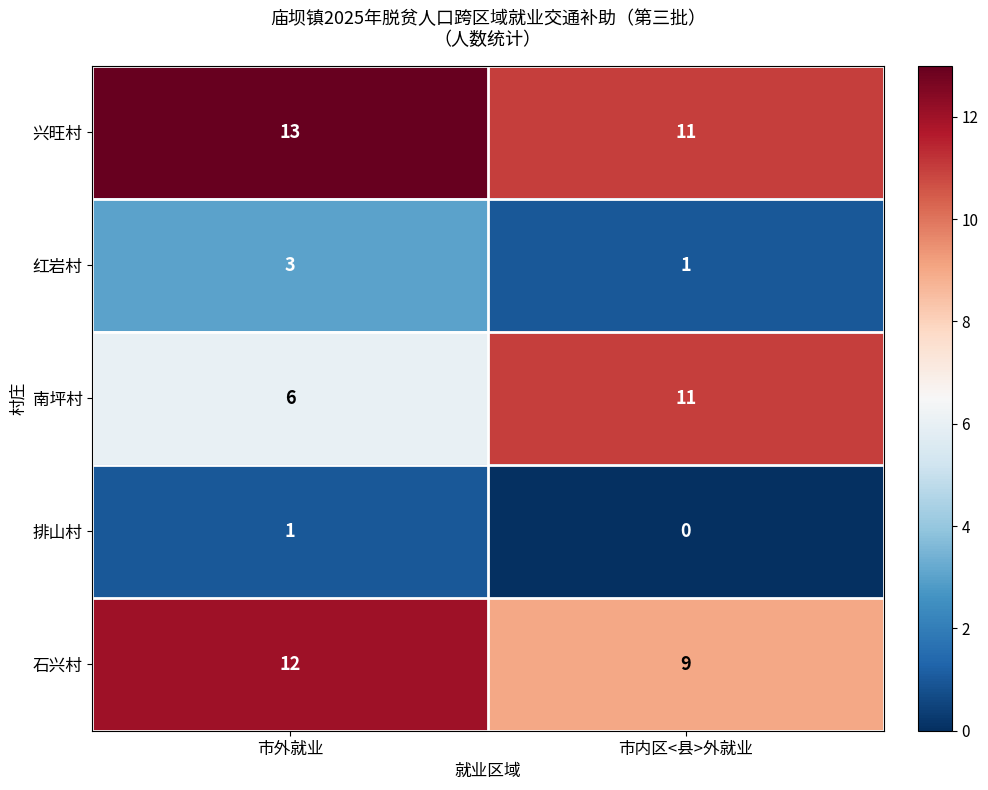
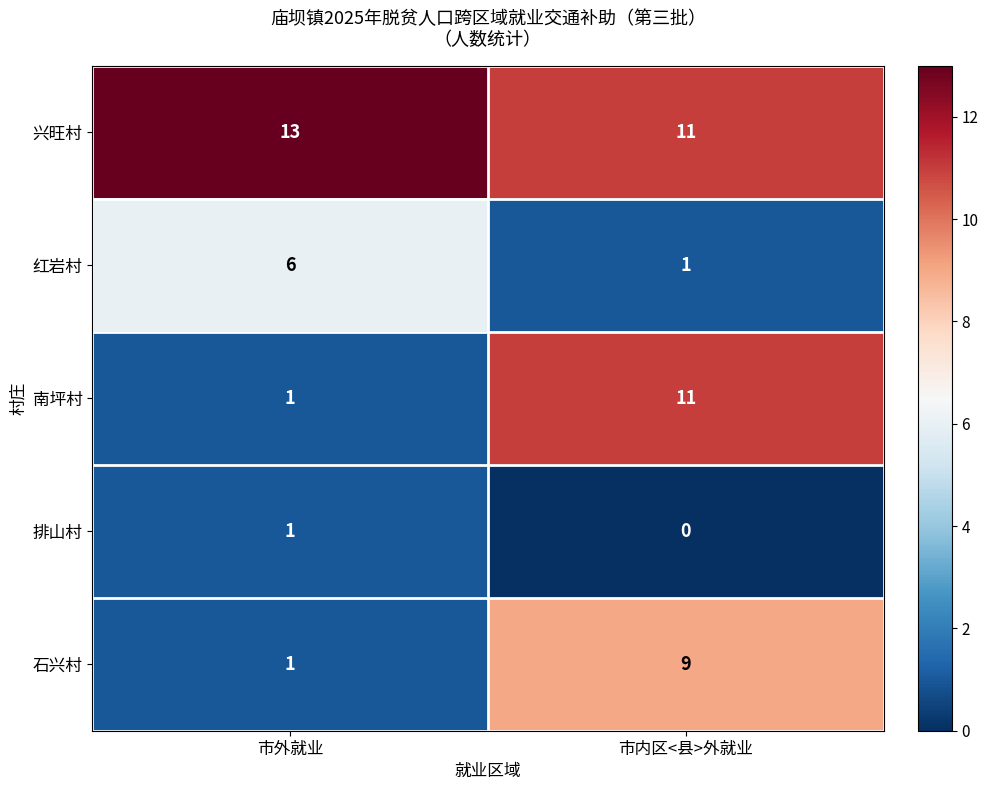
  {
    "兴旺村": {
      "市外就业": 13,
      "市内区<县>外就业": 11
    },
    "红岩村": {
-     "市外就业": 3,
+     "市外就业": 6,
      "市内区<县>外就业": 1
    },
    "南坪村": {
-     "市外就业": 6,
+     "市外就业": 1,
      "市内区<县>外就业": 11
    },
    "排山村": {
      "市外就业": 1,
      "市内区<县>外就业": 0
    },
    "石兴村": {
-     "市外就业": 12,
+     "市外就业": 1,
      "市内区<县>外就业": 9
    }
  }
